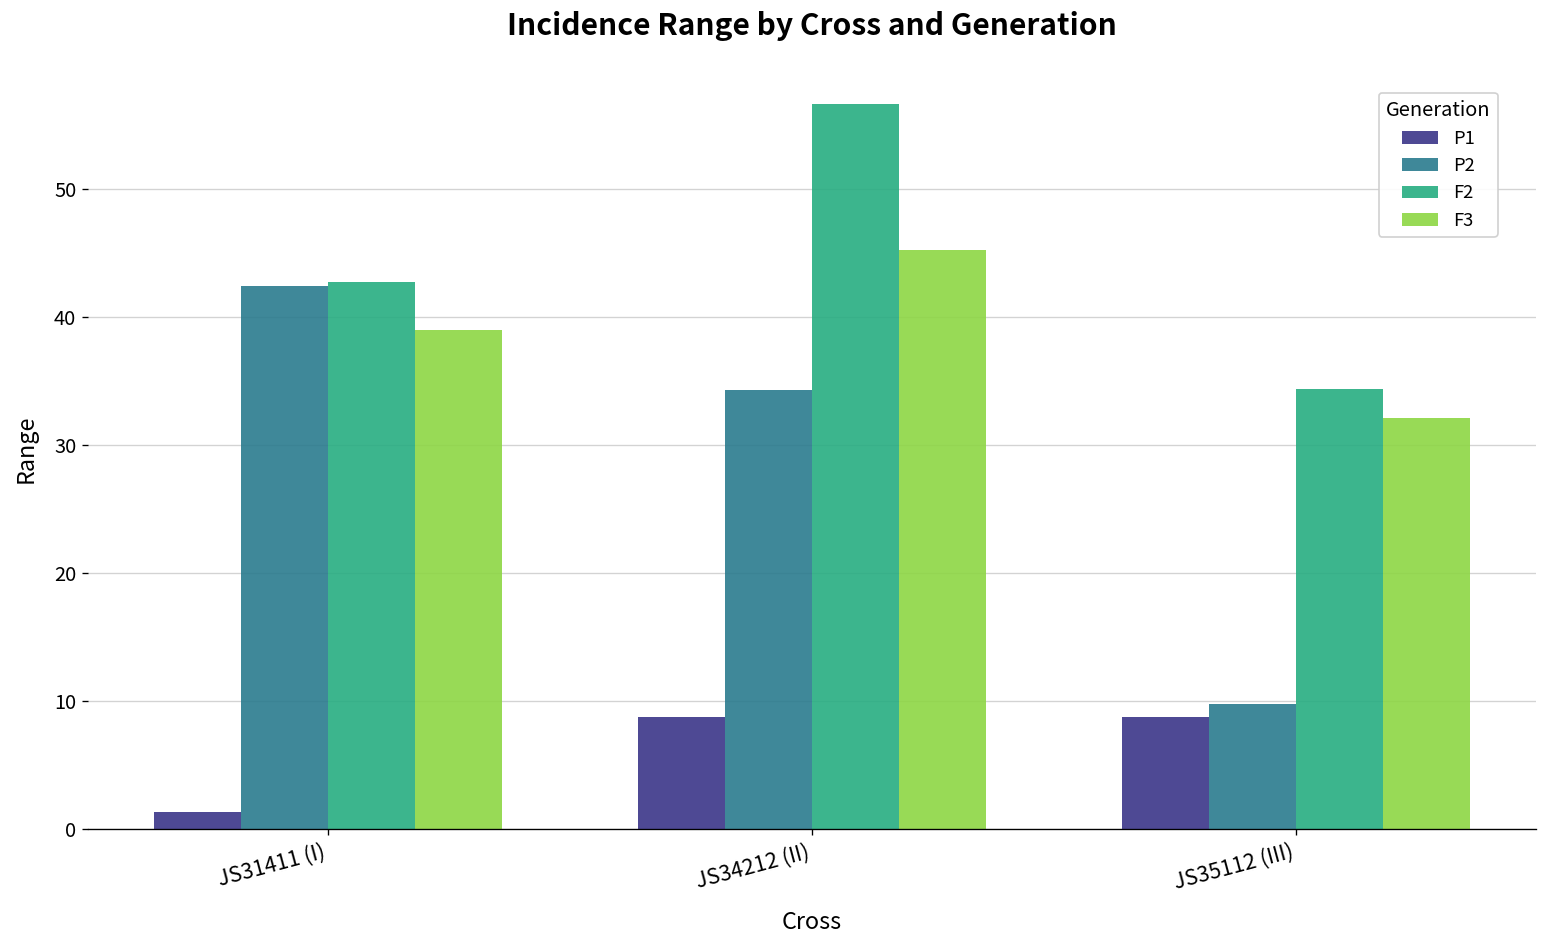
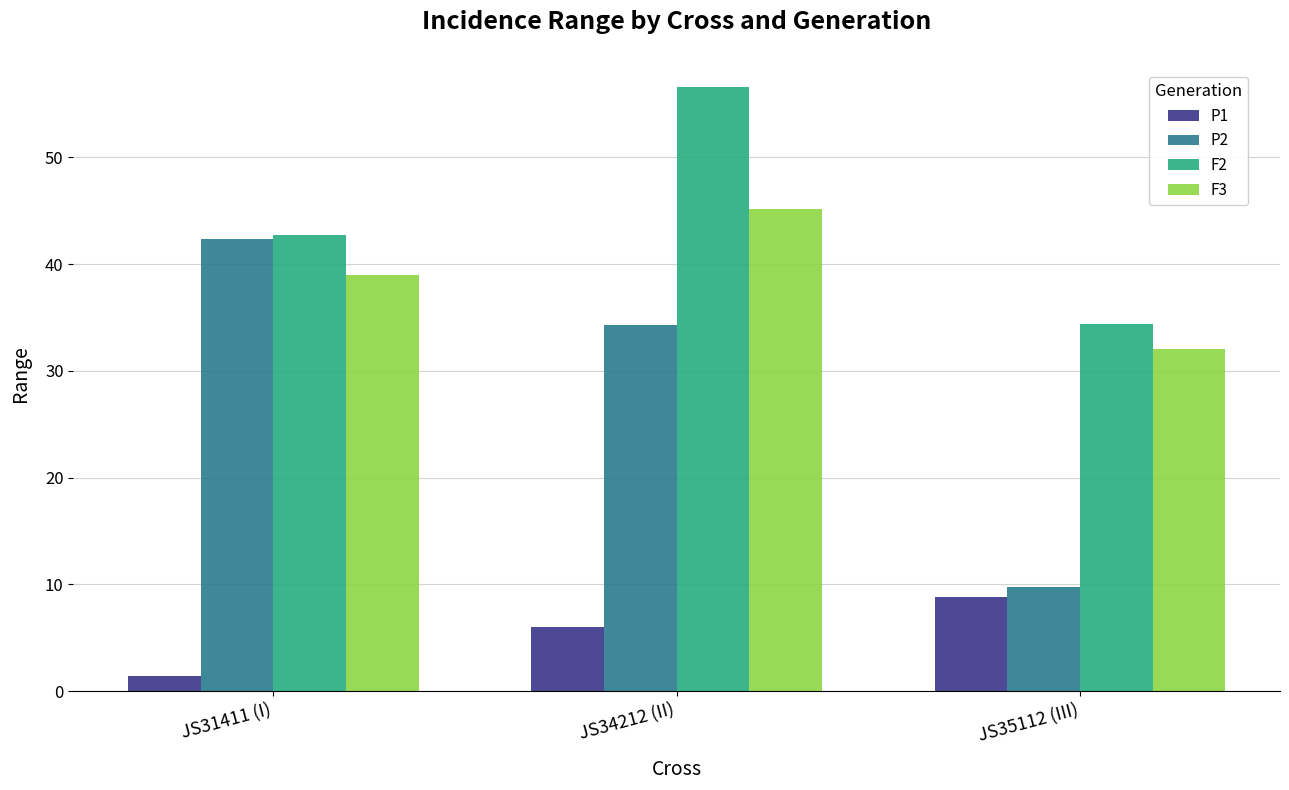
  {
    "P1": {
      "JS31411 (I)": 1.4,
-     "JS34212 (II)": 8.8,
+     "JS34212 (II)": 6.0,
      "JS35112 (III)": 8.8
    },
    "F3": {
      "JS31411 (I)": 39.0,
      "JS34212 (II)": 45.2,
      "JS35112 (III)": 32.1
    }
  }
